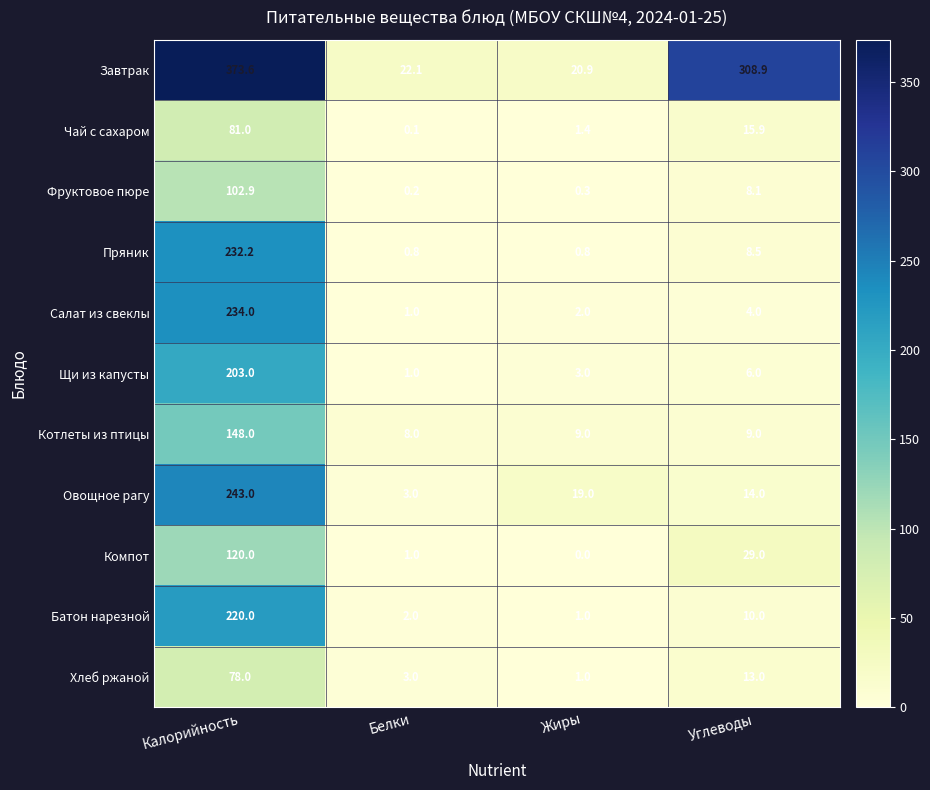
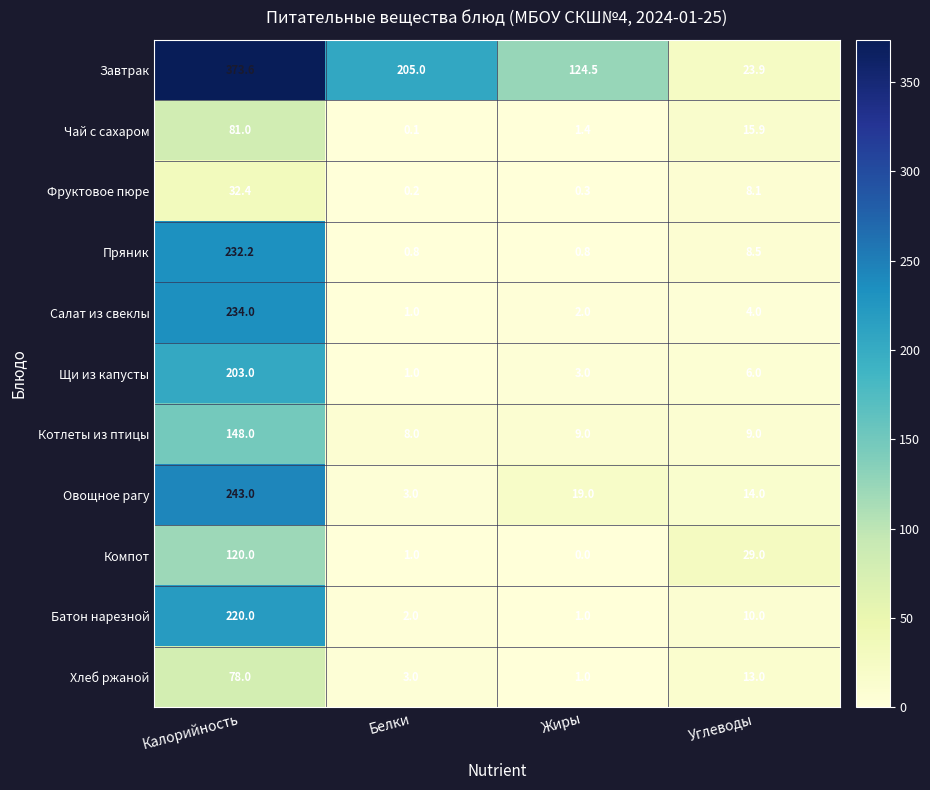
  {
    "Завтрак": {
-     "Белки": 22.1,
-     "Жиры": 20.9,
-     "Углеводы": 308.9
+     "Белки": 205.0,
+     "Жиры": 124.5,
+     "Углеводы": 23.9
    },
    "Чай с сахаром": {
      "Калорийность": 81.0,
      "Углеводы": 15.9
    },
    "Фруктовое пюре": {
-     "Калорийность": 102.9
+     "Калорийность": 32.4
    },
    "Пряник": {
      "Калорийность": 232.2
    },
    "Салат из свеклы": {
      "Калорийность": 234.0
    },
    "Щи из капусты": {
      "Калорийность": 203.0
    },
    "Котлеты из птицы": {
      "Калорийность": 148.0
    },
    "Овощное рагу": {
      "Калорийность": 243.0,
      "Жиры": 19.0,
      "Углеводы": 14.0
    },
    "Компот": {
      "Калорийность": 120.0,
      "Углеводы": 29.0
    },
    "Батон нарезной": {
      "Калорийность": 220.0
    },
    "Хлеб ржаной": {
      "Калорийность": 78.0,
      "Углеводы": 13.0
    }
  }
